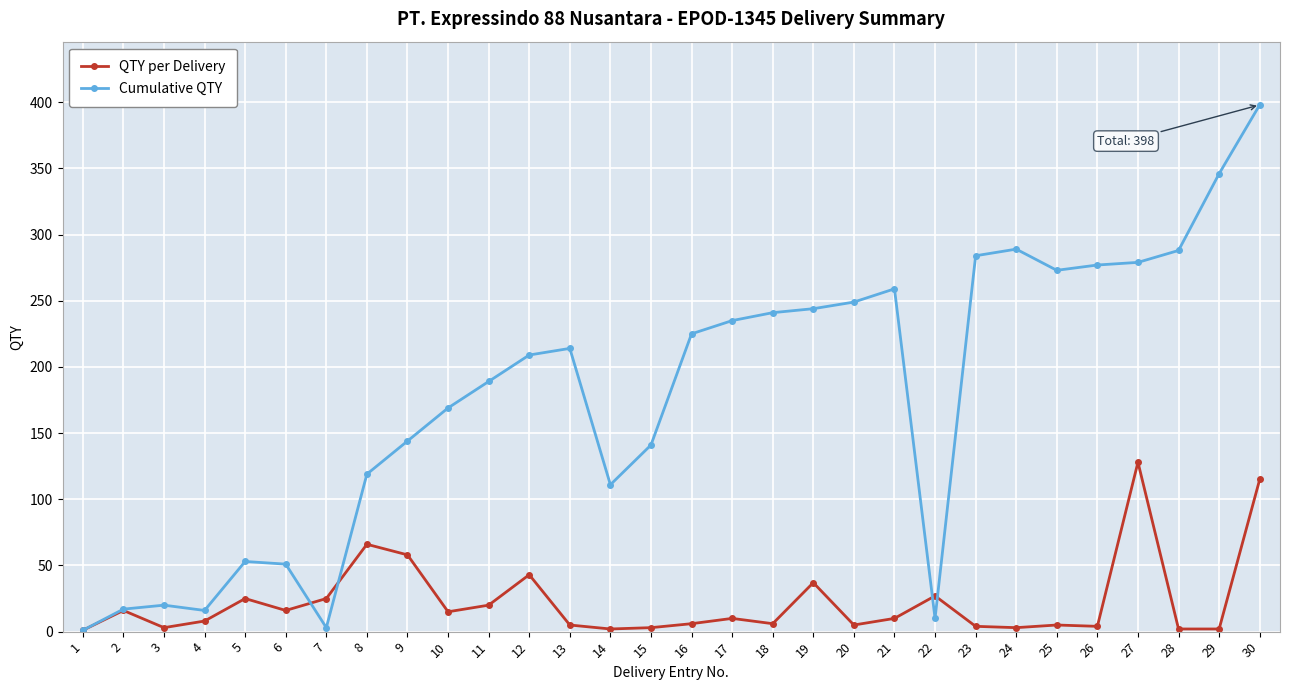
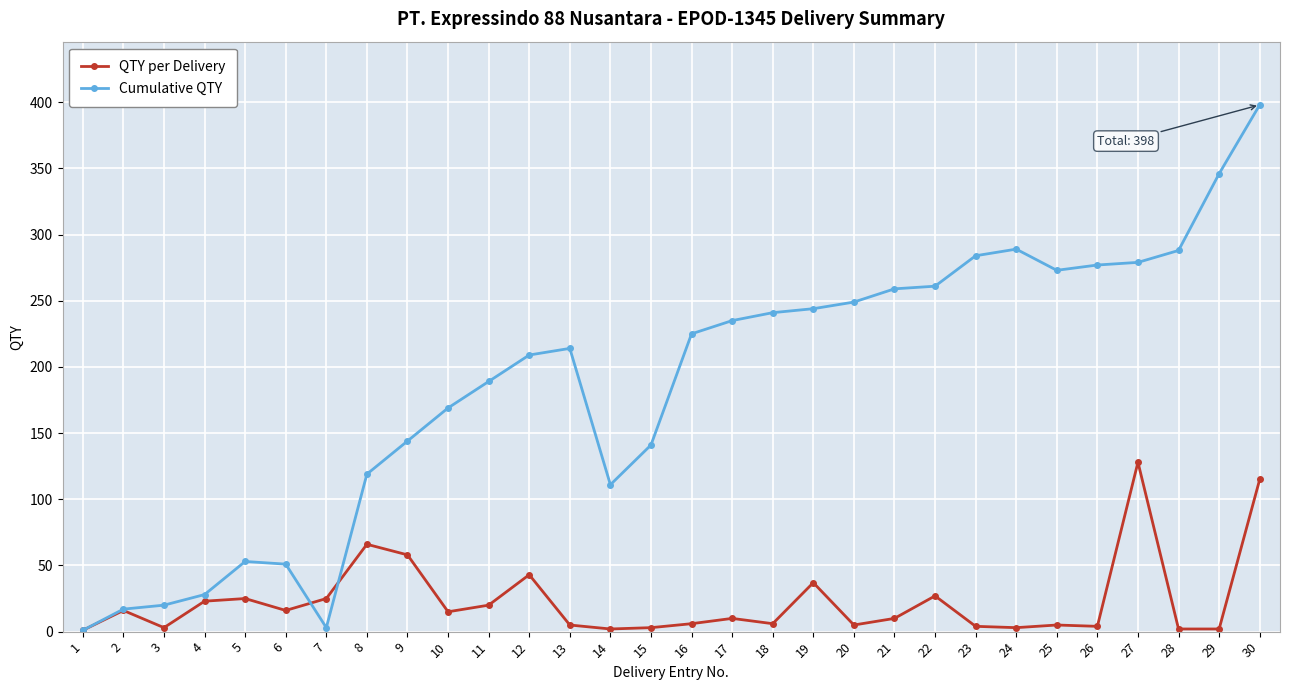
  {
    "QTY per Delivery": {
      "3": 3,
-     "4": 8,
+     "4": 23,
      "5": 25,
      "6": 16,
      "7": 25,
      "8": 66,
      "9": 58,
      "10": 15,
      "11": 20,
      "12": 43,
      "13": 5,
      "14": 2,
      "15": 3,
      "16": 6,
      "17": 10,
      "18": 6,
      "19": 37,
      "20": 5,
      "21": 10,
      "22": 27,
      "23": 4,
      "24": 3,
      "25": 5,
      "26": 4,
      "27": 128,
      "28": 2,
      "29": 2,
      "30": 115
    },
    "Cumulative QTY": {
      "3": 20,
-     "4": 16,
+     "4": 28,
      "5": 53,
      "6": 51,
      "7": 3,
      "8": 119,
      "9": 144,
      "10": 169,
      "11": 189,
      "12": 209,
      "13": 214,
      "14": 111,
      "15": 141,
      "16": 225,
      "17": 235,
      "18": 241,
      "19": 244,
      "20": 249,
      "21": 259,
-     "22": 10,
+     "22": 261,
      "23": 284,
      "24": 289,
      "25": 273,
      "26": 277,
      "27": 279,
      "28": 288,
      "29": 346
    }
  }
